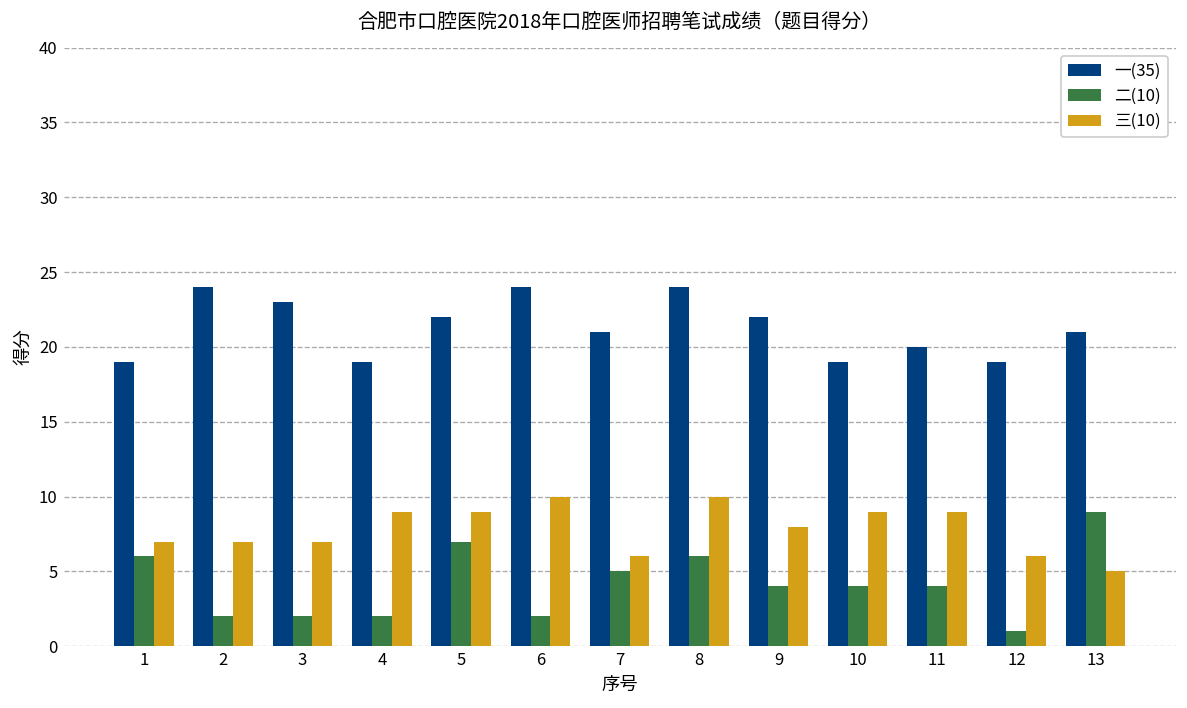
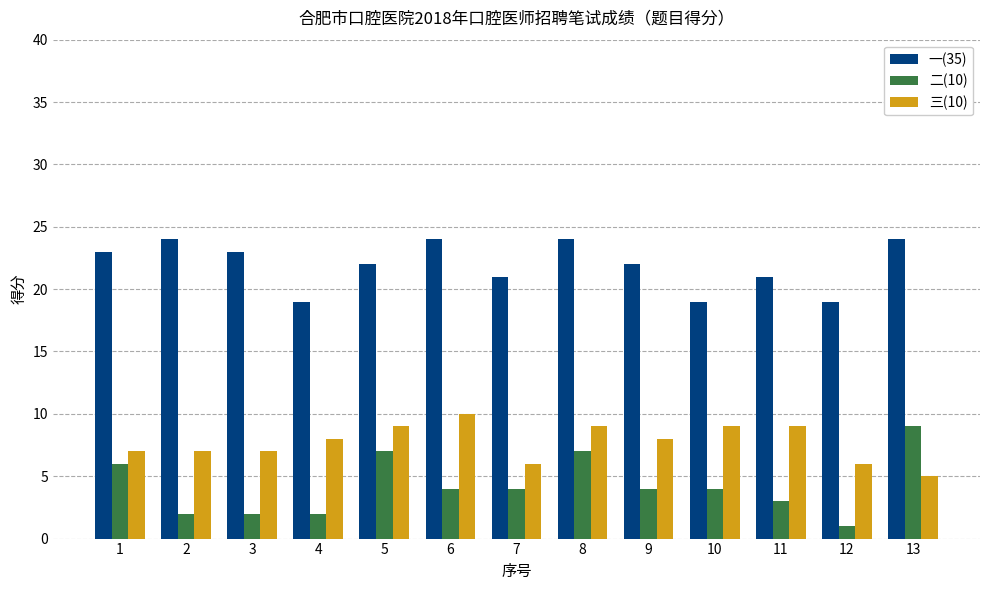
  {
    "一(35)": {
-     "1": 19,
+     "1": 23,
      "2": 24,
      "3": 23,
      "4": 19,
      "5": 22,
      "6": 24,
      "7": 21,
      "8": 24,
      "9": 22,
      "10": 19,
-     "11": 20,
+     "11": 21,
      "12": 19,
-     "13": 21
+     "13": 24
    },
    "二(10)": {
      "1": 6,
      "2": 2,
      "3": 2,
      "4": 2,
      "5": 7,
-     "6": 2,
-     "7": 5,
-     "8": 6,
+     "6": 4,
+     "7": 4,
+     "8": 7,
      "9": 4,
      "10": 4,
-     "11": 4,
+     "11": 3,
      "12": 1,
      "13": 9
    },
    "三(10)": {
      "1": 7,
      "2": 7,
      "3": 7,
-     "4": 9,
+     "4": 8,
      "5": 9,
      "6": 10,
      "7": 6,
-     "8": 10,
+     "8": 9,
      "9": 8,
      "10": 9,
      "11": 9,
      "12": 6,
      "13": 5
    }
  }
